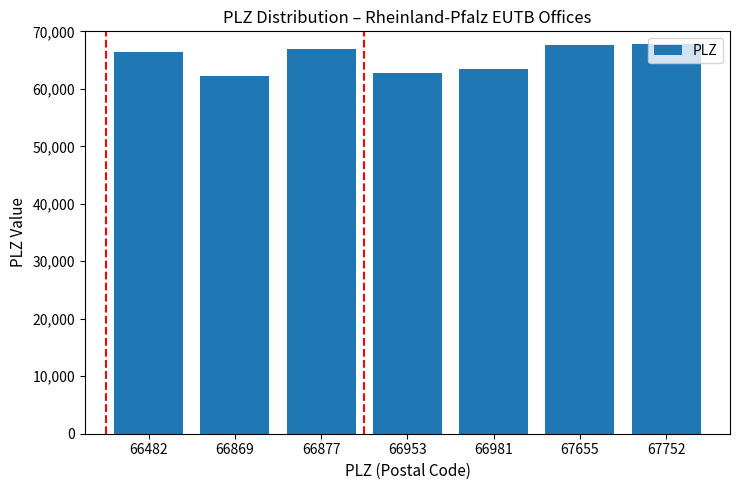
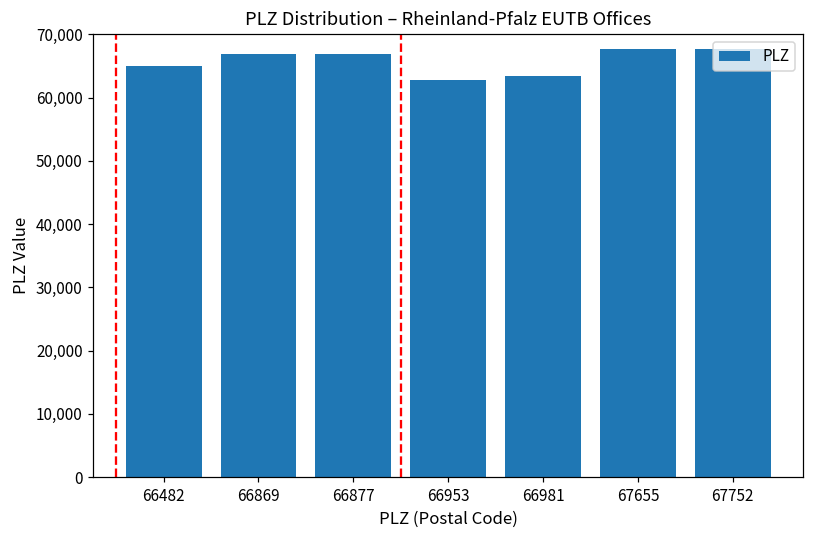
  {
-   "66482": "66,000",
-   "66869": "62,000",
+   "66482": "65,000",
+   "66869": "67,000",
    "66877": "67,000",
    "66953": "63,000",
    "66981": "63,000",
    "67655": "68,000"
  }
